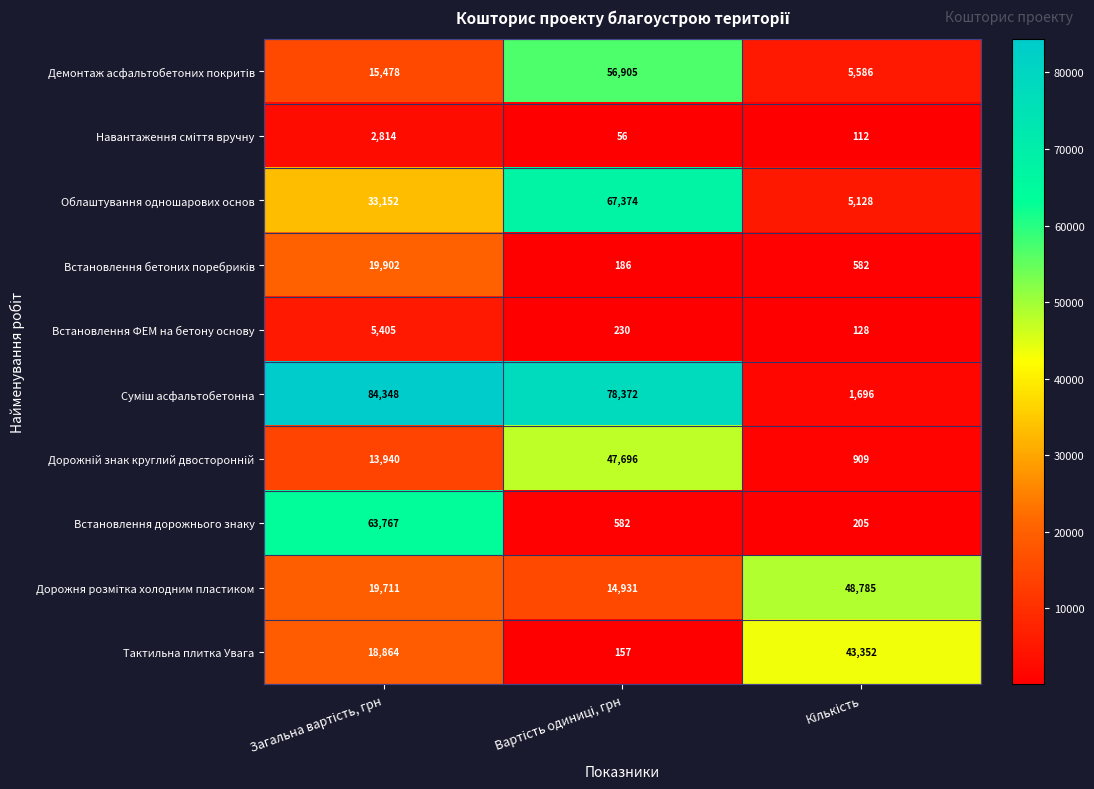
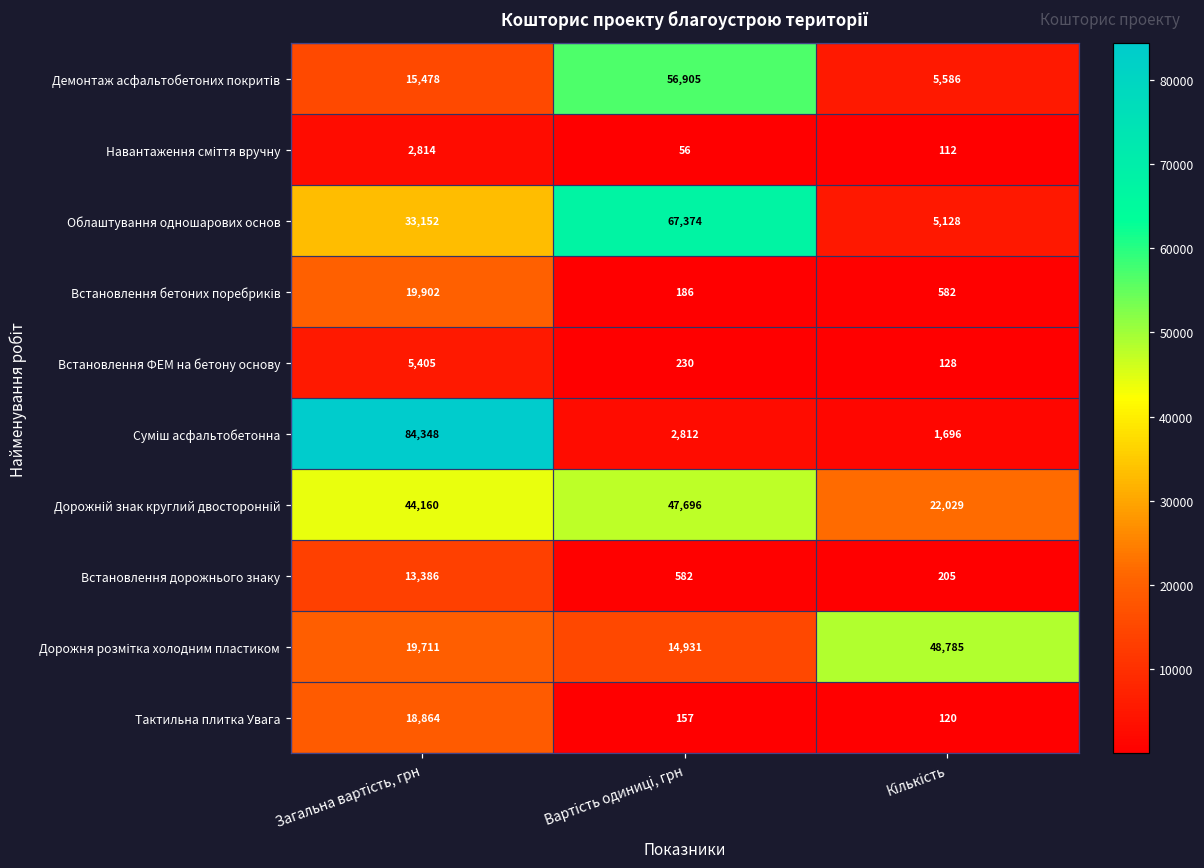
  {
    "Демонтаж асфальтобетоних покритів": {
      "Загальна вартість, грн": "15,478",
      "Вартість одиниці, грн": "56,905",
      "Кількість": "5,586"
    },
    "Навантаження сміття вручну": {
      "Загальна вартість, грн": "2,814",
      "Вартість одиниці, грн": "56",
      "Кількість": "112"
    },
    "Облаштування одношарових основ": {
      "Загальна вартість, грн": "33,152",
      "Вартість одиниці, грн": "67,374",
      "Кількість": "5,128"
    },
    "Встановлення бетоних поребриків": {
      "Загальна вартість, грн": "19,902",
      "Вартість одиниці, грн": "186",
      "Кількість": "582"
    },
    "Встановлення ФЕМ на бетону основу": {
      "Загальна вартість, грн": "5,405",
      "Вартість одиниці, грн": "230",
      "Кількість": "128"
    },
    "Суміш асфальтобетонна": {
      "Загальна вартість, грн": "84,348",
-     "Вартість одиниці, грн": "78,372",
+     "Вартість одиниці, грн": "2,812",
      "Кількість": "1,696"
    },
    "Дорожній знак круглий двосторонній": {
-     "Загальна вартість, грн": "13,940",
+     "Загальна вартість, грн": "44,160",
      "Вартість одиниці, грн": "47,696",
-     "Кількість": "909"
+     "Кількість": "22,029"
    },
    "Встановлення дорожнього знаку": {
-     "Загальна вартість, грн": "63,767",
+     "Загальна вартість, грн": "13,386",
      "Вартість одиниці, грн": "582",
      "Кількість": "205"
    },
    "Дорожня розмітка холодним пластиком": {
      "Загальна вартість, грн": "19,711",
      "Вартість одиниці, грн": "14,931",
      "Кількість": "48,785"
    },
    "Тактильна плитка Увага": {
      "Загальна вартість, грн": "18,864",
      "Вартість одиниці, грн": "157",
-     "Кількість": "43,352"
+     "Кількість": "120"
    }
  }
